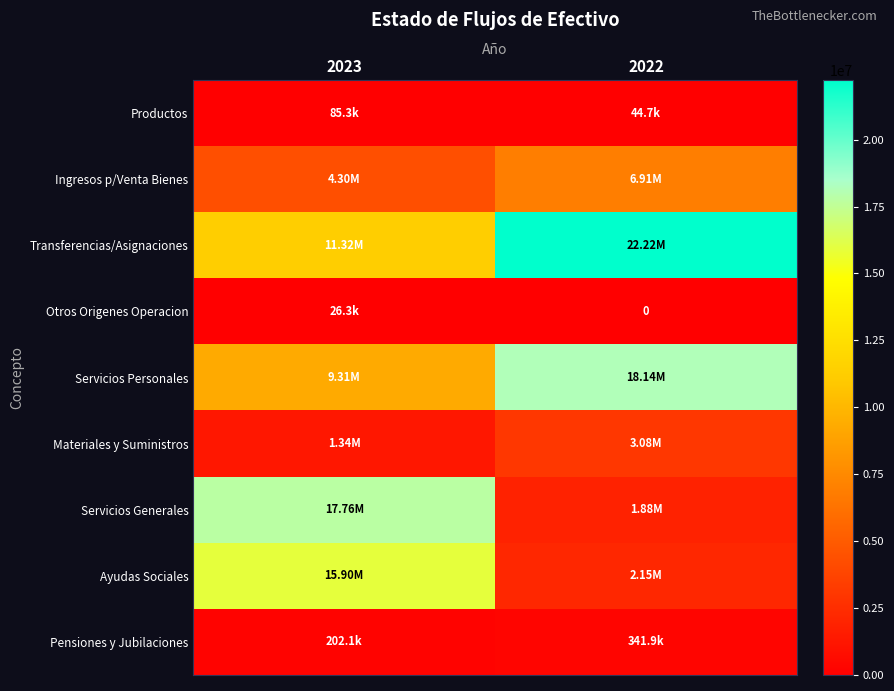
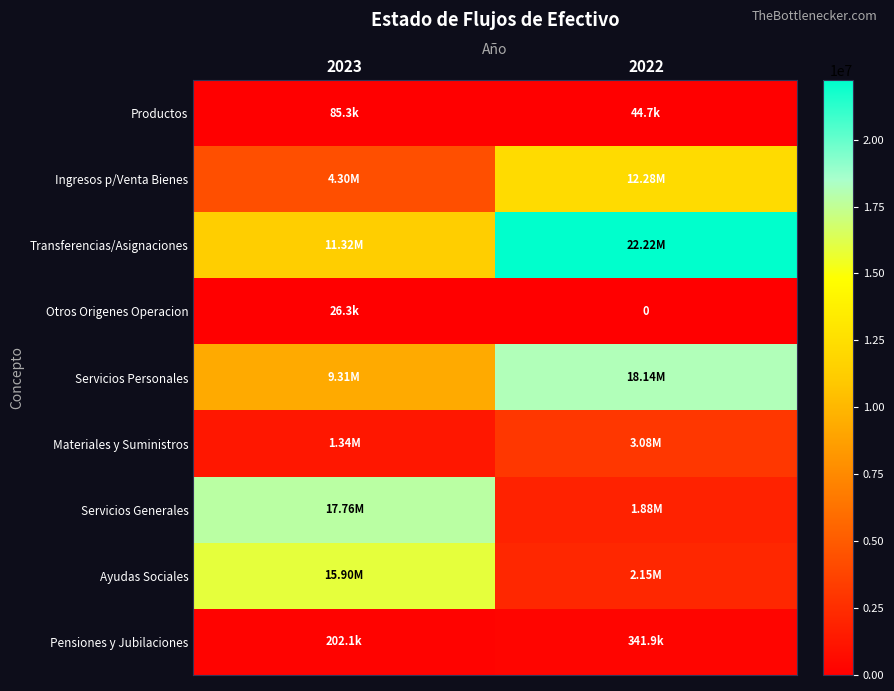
  {
    "Productos": {
      "2023": "85.3k",
      "2022": "44.7k"
    },
    "Ingresos p/Venta Bienes": {
      "2023": "4.30M",
-     "2022": "6.91M"
+     "2022": "12.28M"
    },
    "Transferencias/Asignaciones": {
      "2023": "11.32M",
      "2022": "22.22M"
    },
    "Otros Origenes Operacion": {
      "2023": "26.3k",
      "2022": "0"
    },
    "Servicios Personales": {
      "2023": "9.31M",
      "2022": "18.14M"
    },
    "Materiales y Suministros": {
      "2023": "1.34M",
      "2022": "3.08M"
    },
    "Servicios Generales": {
      "2023": "17.76M",
      "2022": "1.88M"
    },
    "Ayudas Sociales": {
      "2023": "15.90M",
      "2022": "2.15M"
    },
    "Pensiones y Jubilaciones": {
      "2023": "202.1k",
      "2022": "341.9k"
    }
  }
